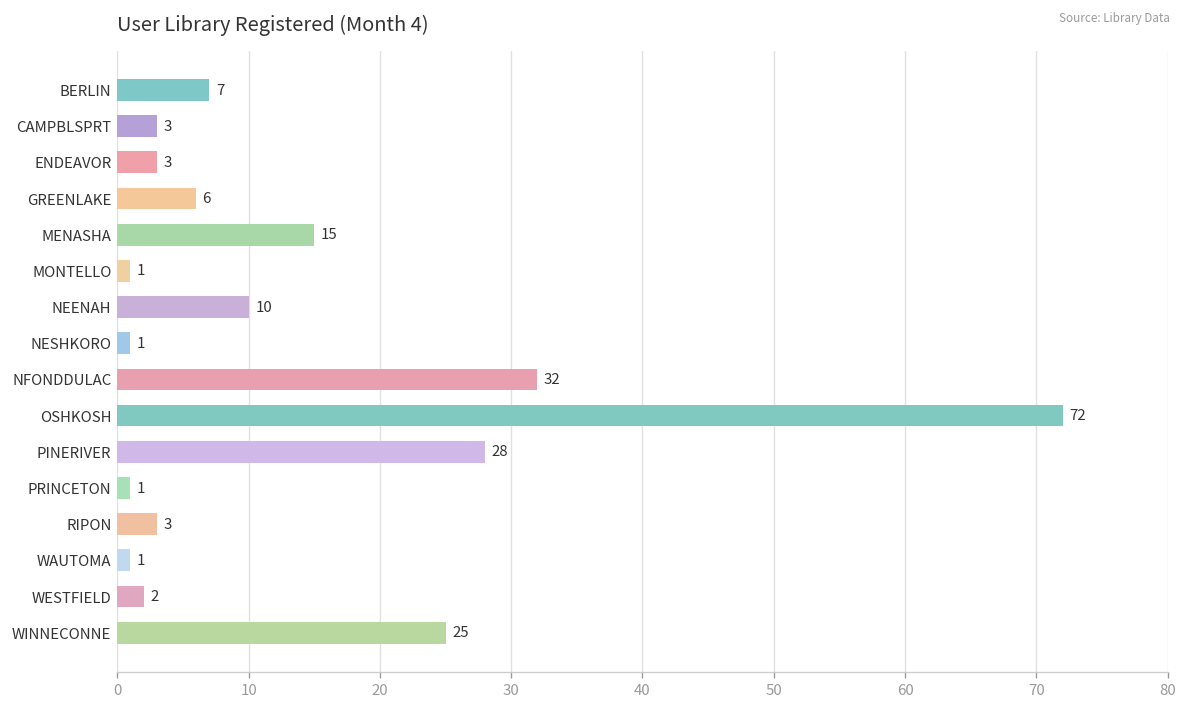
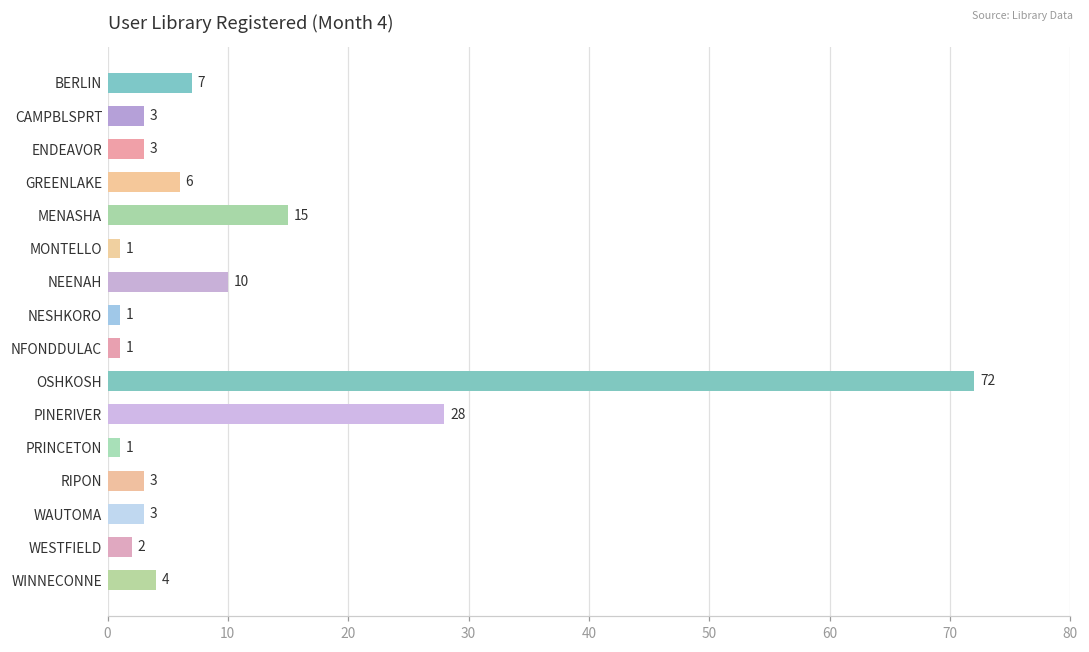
  {
    "BERLIN": 7,
    "CAMPBLSPRT": 3,
    "ENDEAVOR": 3,
    "GREENLAKE": 6,
    "MENASHA": 15,
    "MONTELLO": 1,
    "NEENAH": 10,
    "NESHKORO": 1,
-   "NFONDDULAC": 32,
+   "NFONDDULAC": 1,
    "OSHKOSH": 72,
    "PINERIVER": 28,
    "PRINCETON": 1,
    "RIPON": 3,
-   "WAUTOMA": 1,
+   "WAUTOMA": 3,
    "WESTFIELD": 2,
-   "WINNECONNE": 25
+   "WINNECONNE": 4
  }
